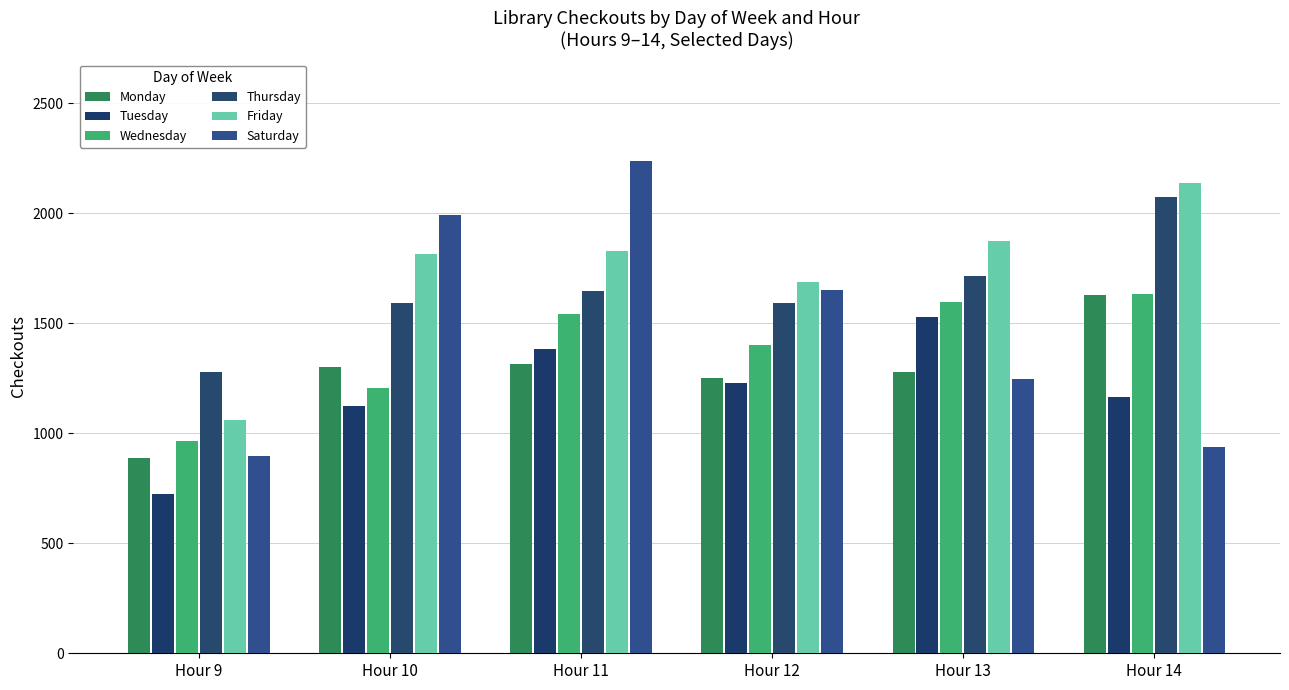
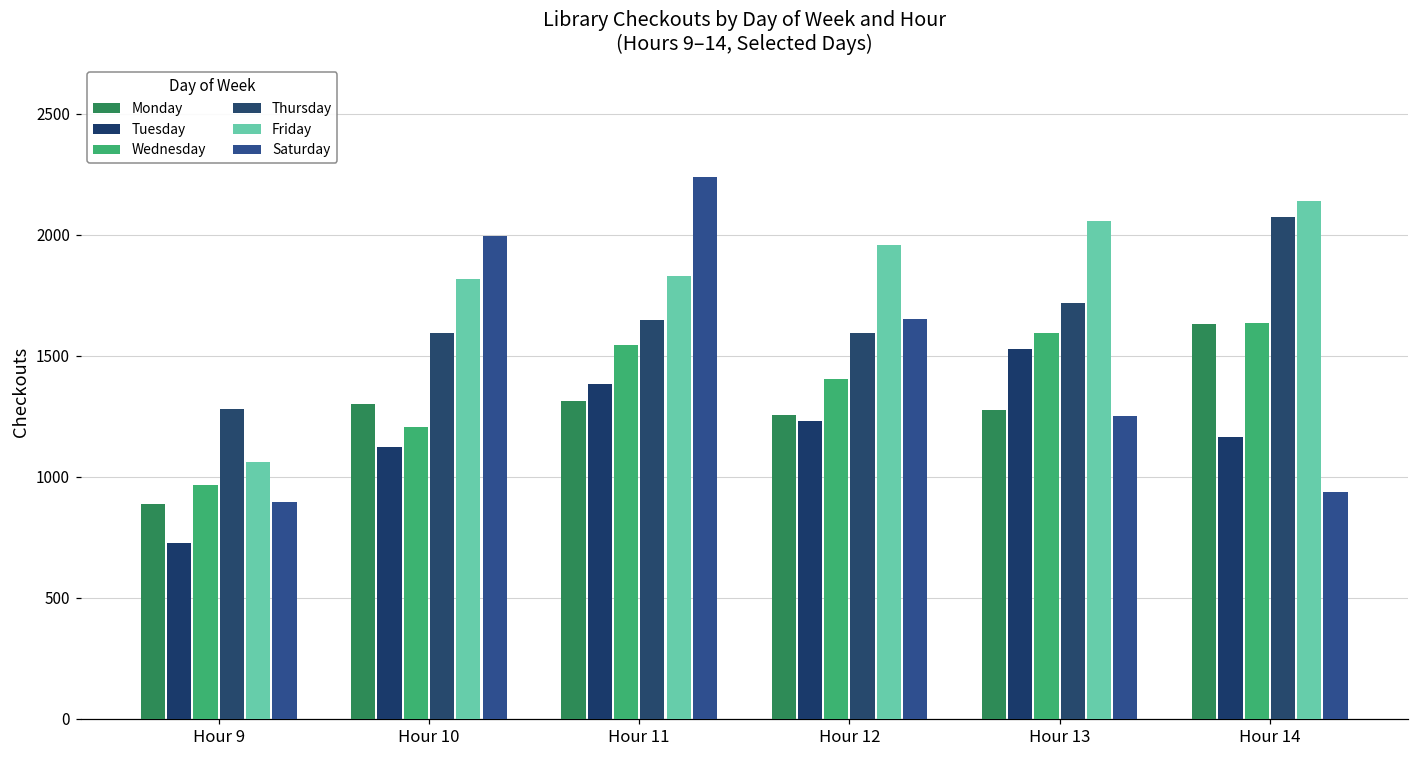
  {
    "Friday": {
      "Hour 9": 1060,
      "Hour 10": 1820,
      "Hour 11": 1830,
-     "Hour 12": 1690,
-     "Hour 13": 1870,
+     "Hour 12": 1960,
+     "Hour 13": 2060,
      "Hour 14": 2140
    }
  }
